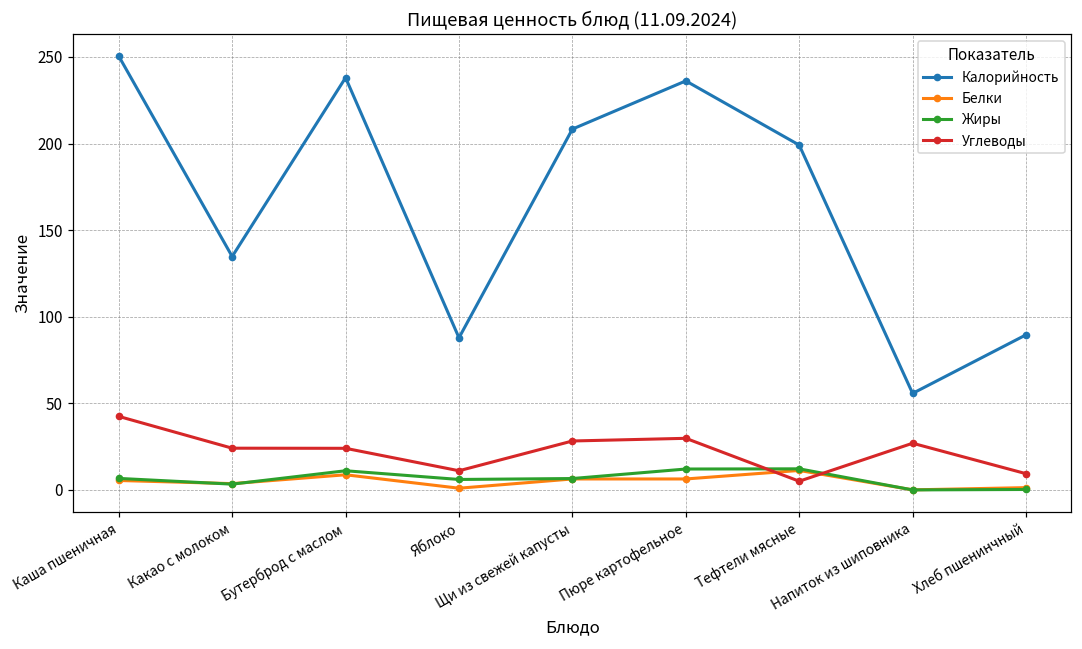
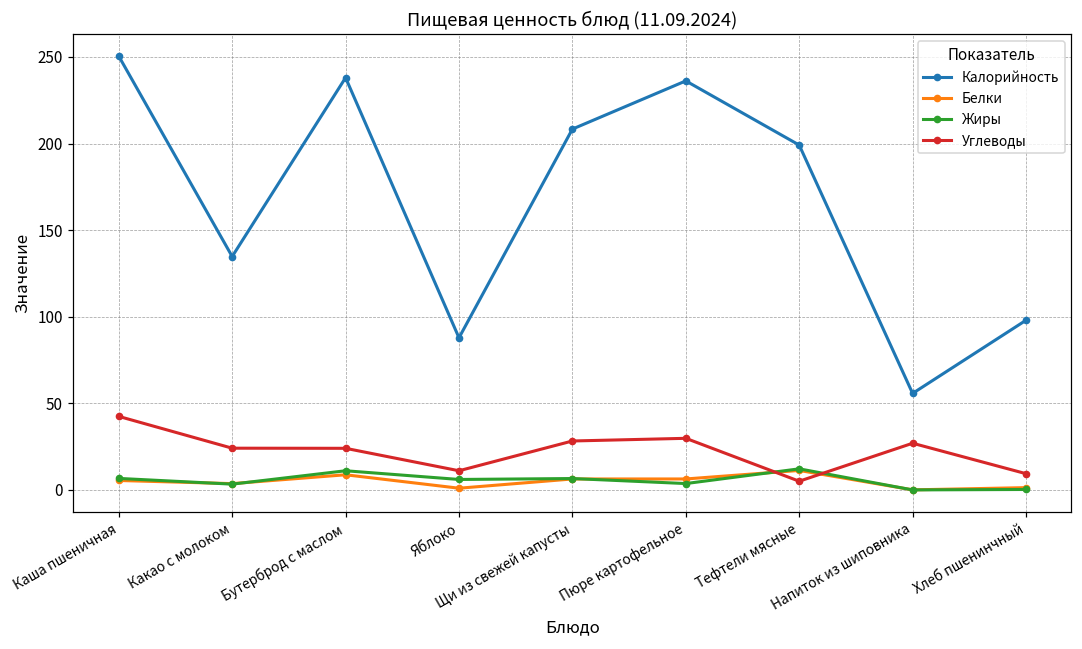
  {
    "Калорийность": {
      "Каша пшеничная": 250,
      "Какао с молоком": 135,
      "Бутерброд с маслом": 238,
      "Яблоко": 88,
      "Щи из свежей капусты": 208,
      "Пюре картофельное": 236,
      "Тефтели мясные": 199,
      "Напиток из шиповника": 56,
-     "Хлеб пшенинчный": 90
+     "Хлеб пшенинчный": 98
    },
    "Белки": {
      "Бутерброд с маслом": 9,
      "Яблоко": 1,
      "Пюре картофельное": 6
    },
    "Жиры": {
      "Бутерброд с маслом": 11,
      "Яблоко": 6,
-     "Пюре картофельное": 12
+     "Пюре картофельное": 4
    },
    "Углеводы": {
      "Каша пшеничная": 42,
      "Какао с молоком": 24,
      "Бутерброд с маслом": 24,
      "Яблоко": 11,
      "Щи из свежей капусты": 28,
      "Пюре картофельное": 30,
      "Тефтели мясные": 5,
      "Напиток из шиповника": 27,
      "Хлеб пшенинчный": 9
    }
  }
